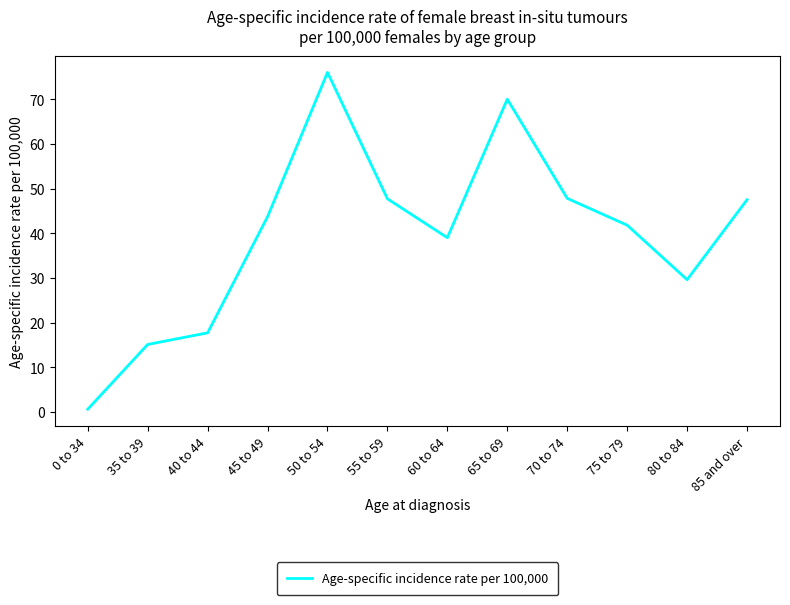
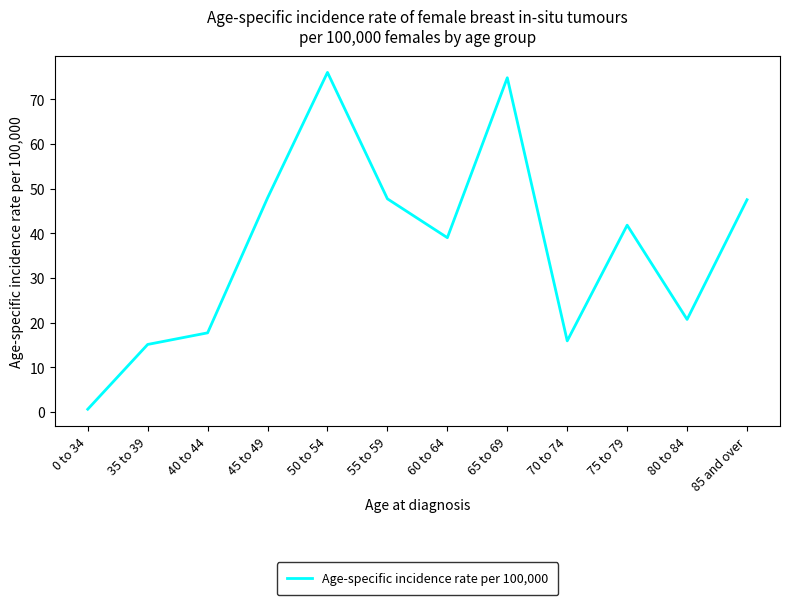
  {
    "0 to 34": 1,
    "35 to 39": 15,
    "40 to 44": 18,
-   "45 to 49": 44,
+   "45 to 49": 48,
    "50 to 54": 76,
    "55 to 59": 48,
    "60 to 64": 39,
-   "65 to 69": 70,
-   "70 to 74": 48,
+   "65 to 69": 75,
+   "70 to 74": 16,
    "75 to 79": 42,
-   "80 to 84": 30,
+   "80 to 84": 21,
    "85 and over": 48
  }
